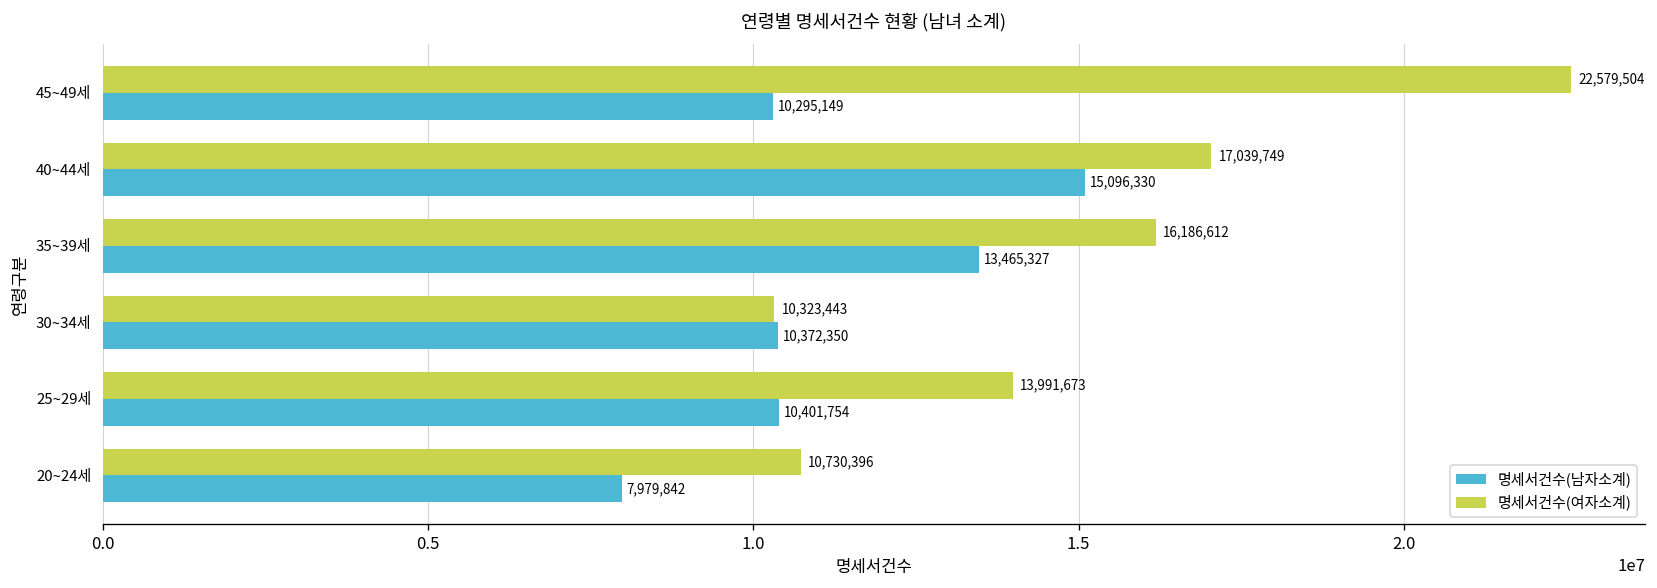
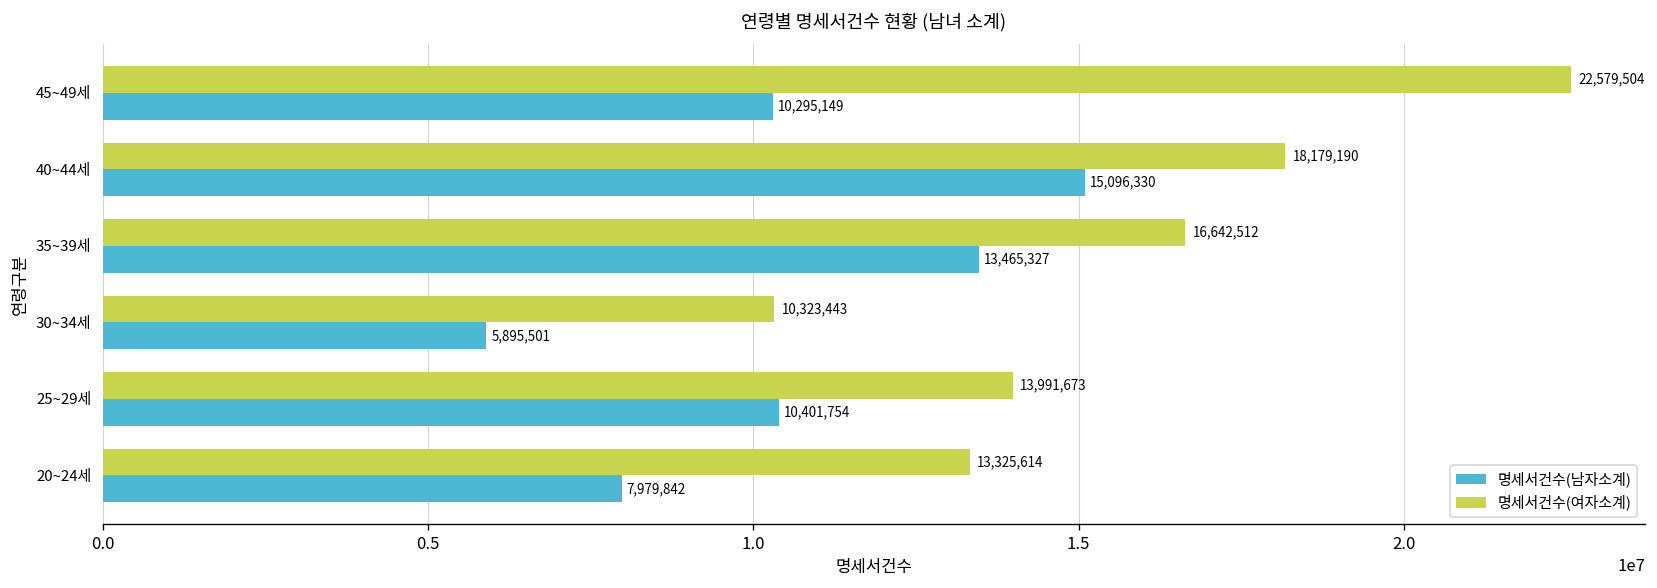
  {
    "명세서건수(남자소계)": {
      "45~49세": "10,295,149",
      "40~44세": "15,096,330",
      "35~39세": "13,465,327",
-     "30~34세": "10,372,350",
+     "30~34세": "5,895,501",
      "25~29세": "10,401,754",
      "20~24세": "7,979,842"
    },
    "명세서건수(여자소계)": {
      "45~49세": "22,579,504",
-     "40~44세": "17,039,749",
-     "35~39세": "16,186,612",
+     "40~44세": "18,179,190",
+     "35~39세": "16,642,512",
      "30~34세": "10,323,443",
      "25~29세": "13,991,673",
-     "20~24세": "10,730,396"
+     "20~24세": "13,325,614"
    }
  }
